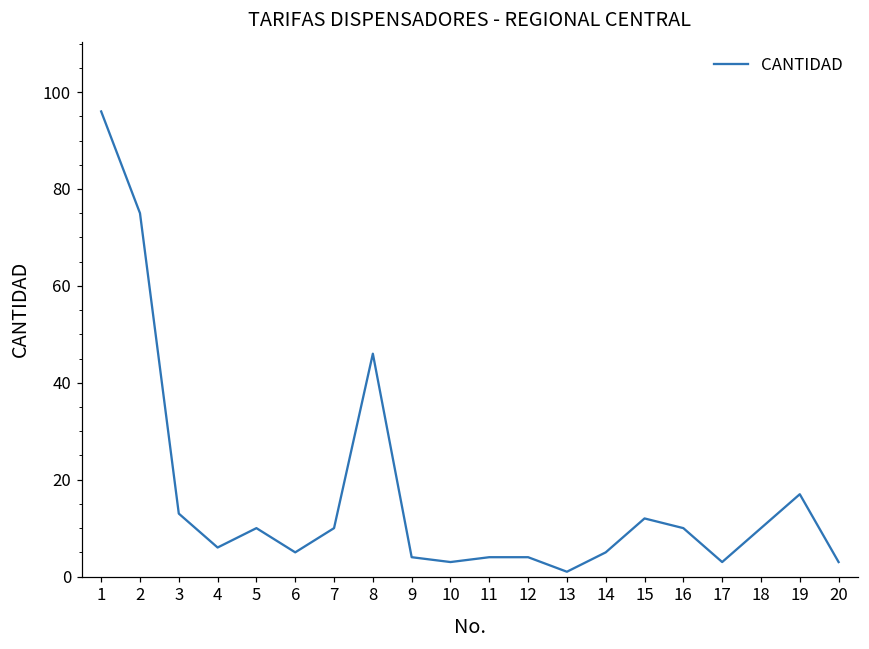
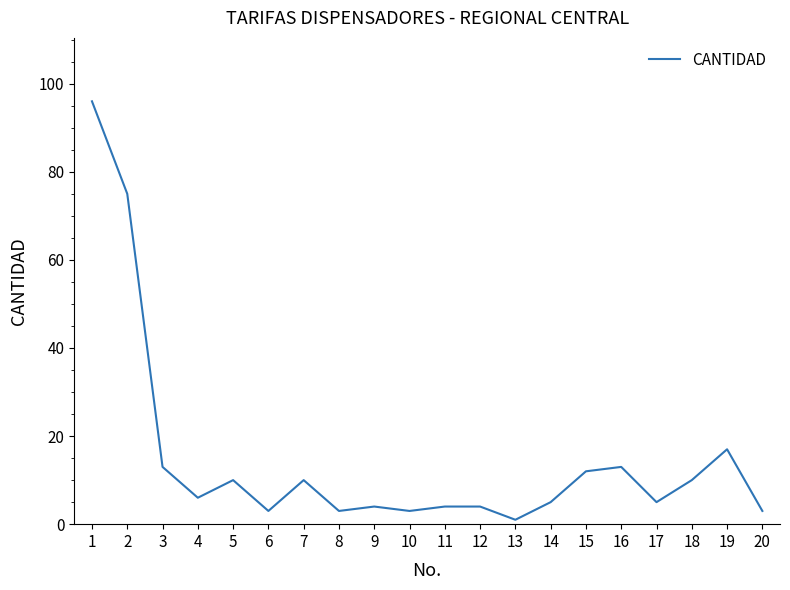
  {
    "1": 96,
    "2": 75,
    "3": 13,
    "4": 6,
    "5": 10,
-   "6": 5,
+   "6": 3,
    "7": 10,
-   "8": 46,
+   "8": 3,
    "9": 4,
    "10": 3,
    "11": 4,
    "12": 4,
    "13": 1,
    "14": 5,
    "15": 12,
-   "16": 10,
-   "17": 3,
+   "16": 13,
+   "17": 5,
    "18": 10,
    "19": 17,
    "20": 3
  }
